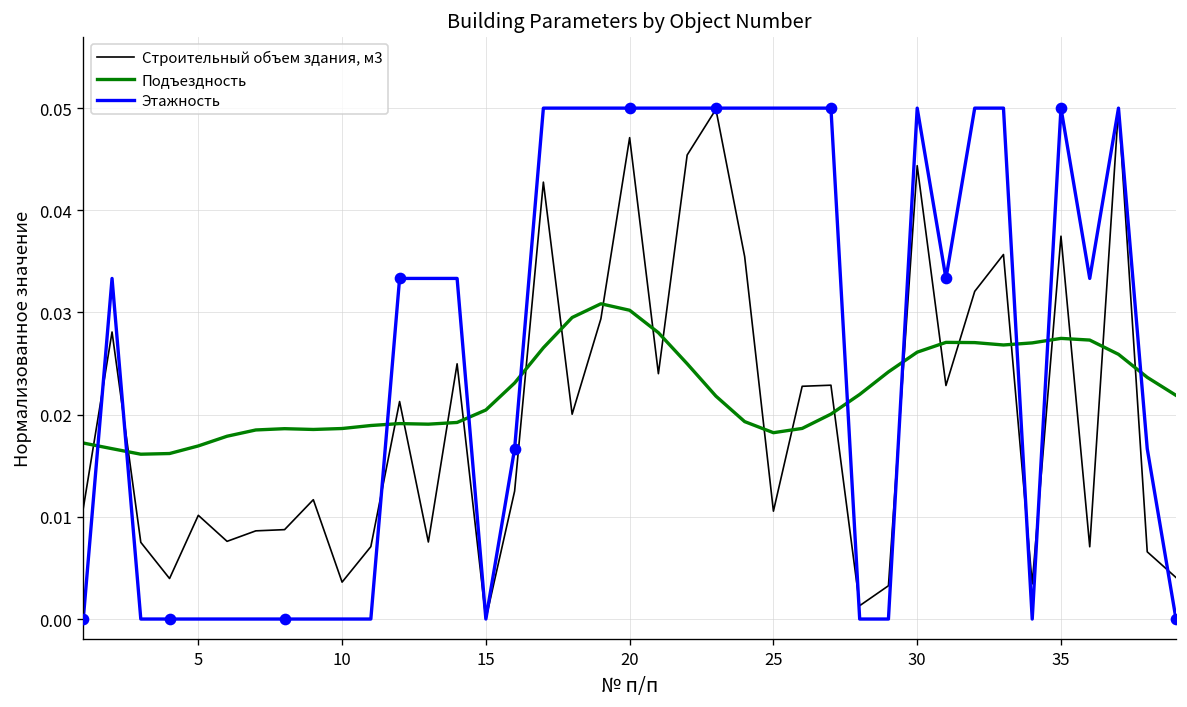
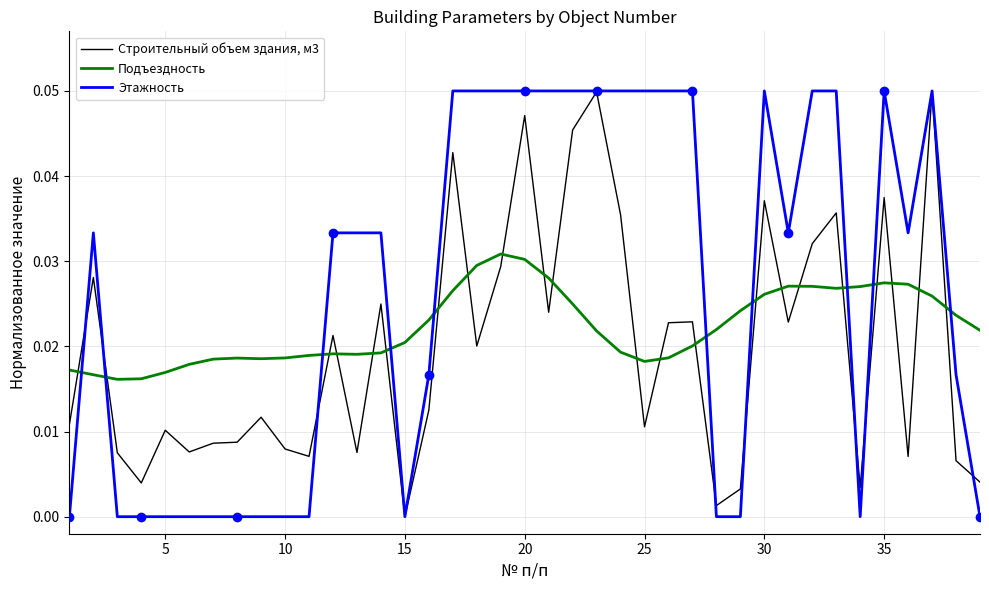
  {
    "Строительный объем здания, м3": {
      "5": 0.010,
-     "10": 0.004,
+     "10": 0.008,
      "20": 0.047,
      "25": 0.011,
-     "30": 0.044,
+     "30": 0.037,
      "35": 0.037
    },
    "Подъездность": {
      "5": 0.017,
      "10": 0.019,
      "15": 0.020,
      "20": 0.030,
      "25": 0.018,
      "30": 0.026,
      "35": 0.027
    }
  }
